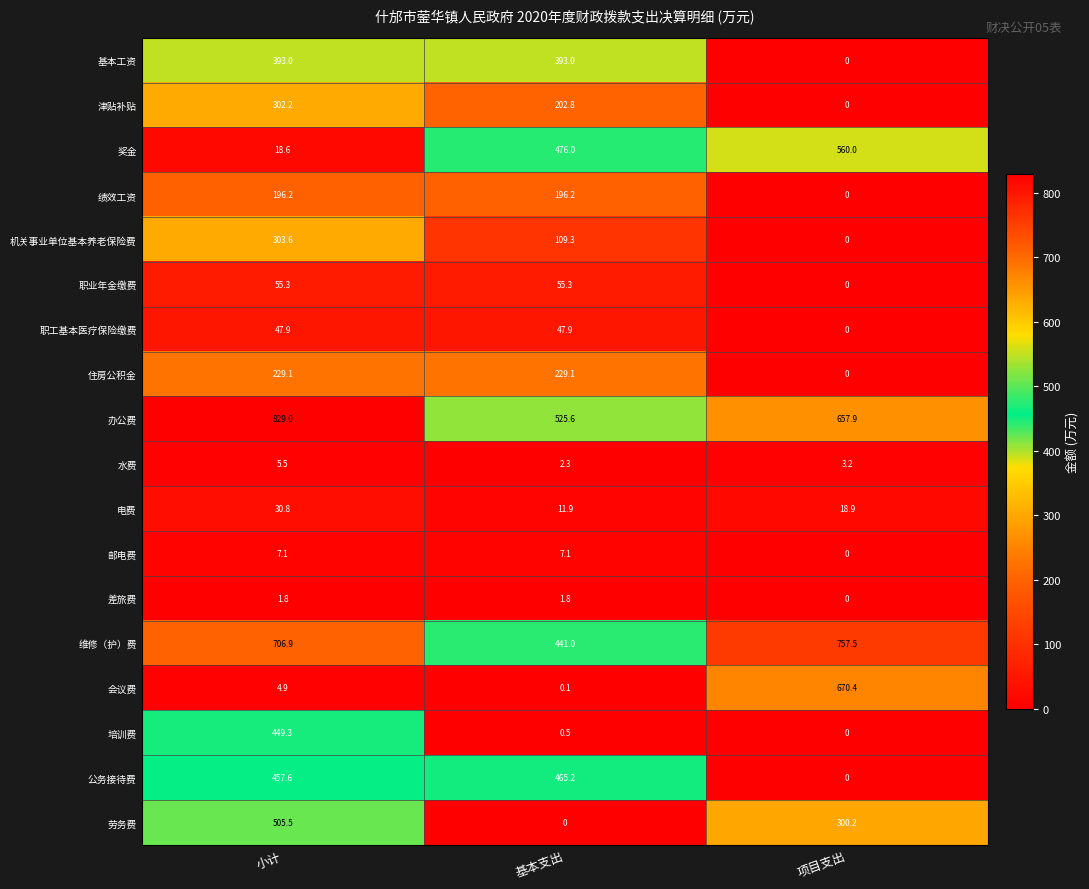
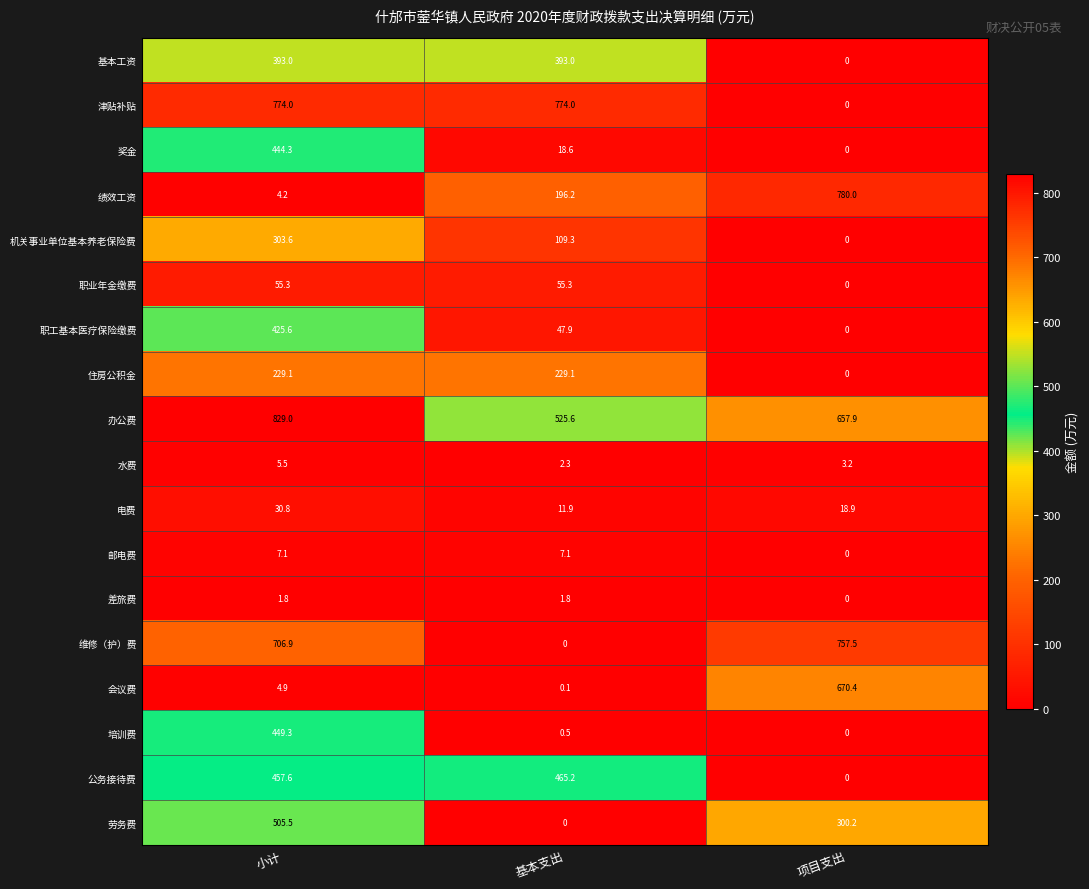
  {
    "基本工资": {
      "小计": 393.0,
      "基本支出": 393.0,
      "项目支出": 0
    },
    "津贴补贴": {
-     "小计": 302.2,
-     "基本支出": 202.8,
+     "小计": 774.0,
+     "基本支出": 774.0,
      "项目支出": 0
    },
    "奖金": {
-     "小计": 18.6,
-     "基本支出": 476.0,
-     "项目支出": 560.0
+     "小计": 444.3,
+     "基本支出": 18.6,
+     "项目支出": 0
    },
    "绩效工资": {
-     "小计": 196.2,
+     "小计": 4.2,
      "基本支出": 196.2,
-     "项目支出": 0
+     "项目支出": 780.0
    },
    "机关事业单位基本养老保险费": {
      "小计": 303.6,
      "基本支出": 109.3,
      "项目支出": 0
    },
    "职业年金缴费": {
      "小计": 55.3,
      "基本支出": 55.3,
      "项目支出": 0
    },
    "职工基本医疗保险缴费": {
-     "小计": 47.9,
+     "小计": 425.6,
      "基本支出": 47.9,
      "项目支出": 0
    },
    "住房公积金": {
      "小计": 229.1,
      "基本支出": 229.1,
      "项目支出": 0
    },
    "办公费": {
      "小计": 829.0,
      "基本支出": 525.6,
      "项目支出": 657.9
    },
    "水费": {
      "小计": 5.5,
      "基本支出": 2.3,
      "项目支出": 3.2
    },
    "电费": {
      "小计": 30.8,
      "基本支出": 11.9,
      "项目支出": 18.9
    },
    "邮电费": {
      "小计": 7.1,
      "基本支出": 7.1,
      "项目支出": 0
    },
    "差旅费": {
      "小计": 1.8,
      "基本支出": 1.8,
      "项目支出": 0
    },
    "维修（护）费": {
      "小计": 706.9,
-     "基本支出": 441.0,
+     "基本支出": 0,
      "项目支出": 757.5
    },
    "会议费": {
      "小计": 4.9,
      "基本支出": 0.1,
      "项目支出": 670.4
    },
    "培训费": {
      "小计": 449.3,
      "基本支出": 0.5,
      "项目支出": 0
    },
    "公务接待费": {
      "小计": 457.6,
      "基本支出": 465.2,
      "项目支出": 0
    },
    "劳务费": {
      "小计": 505.5,
      "基本支出": 0,
      "项目支出": 300.2
    }
  }
